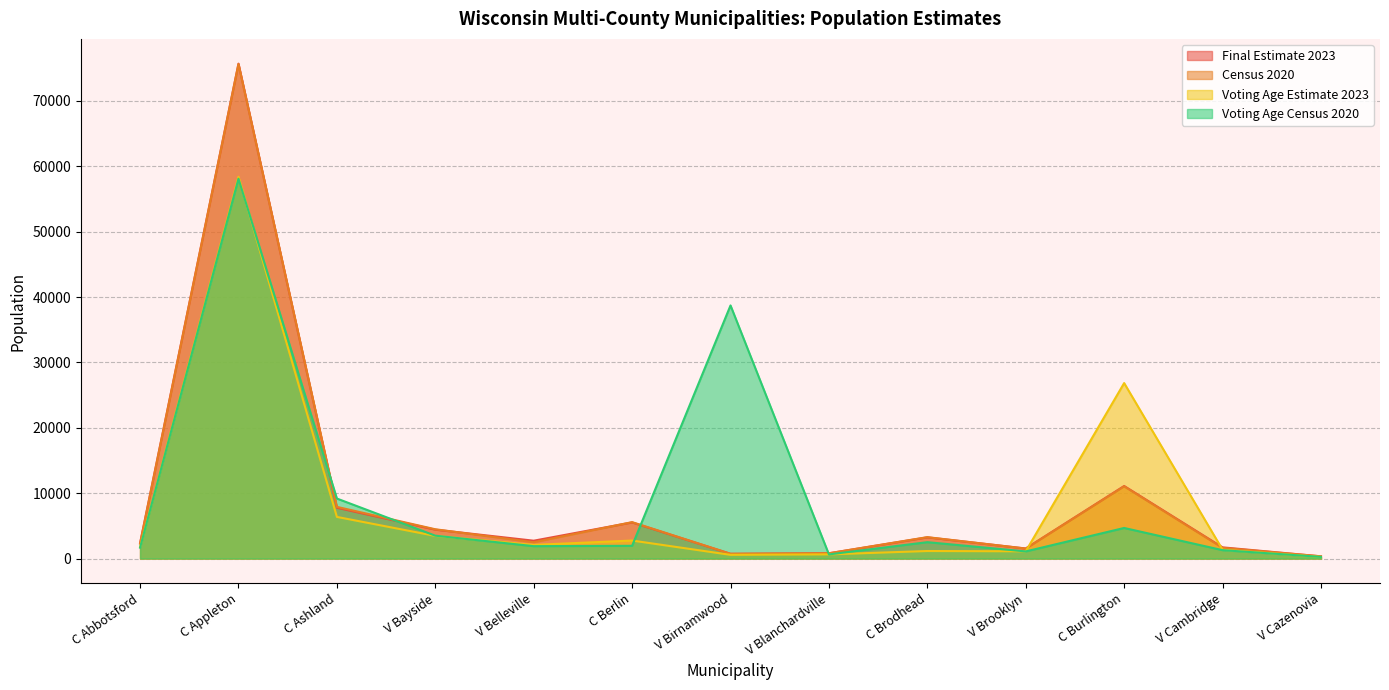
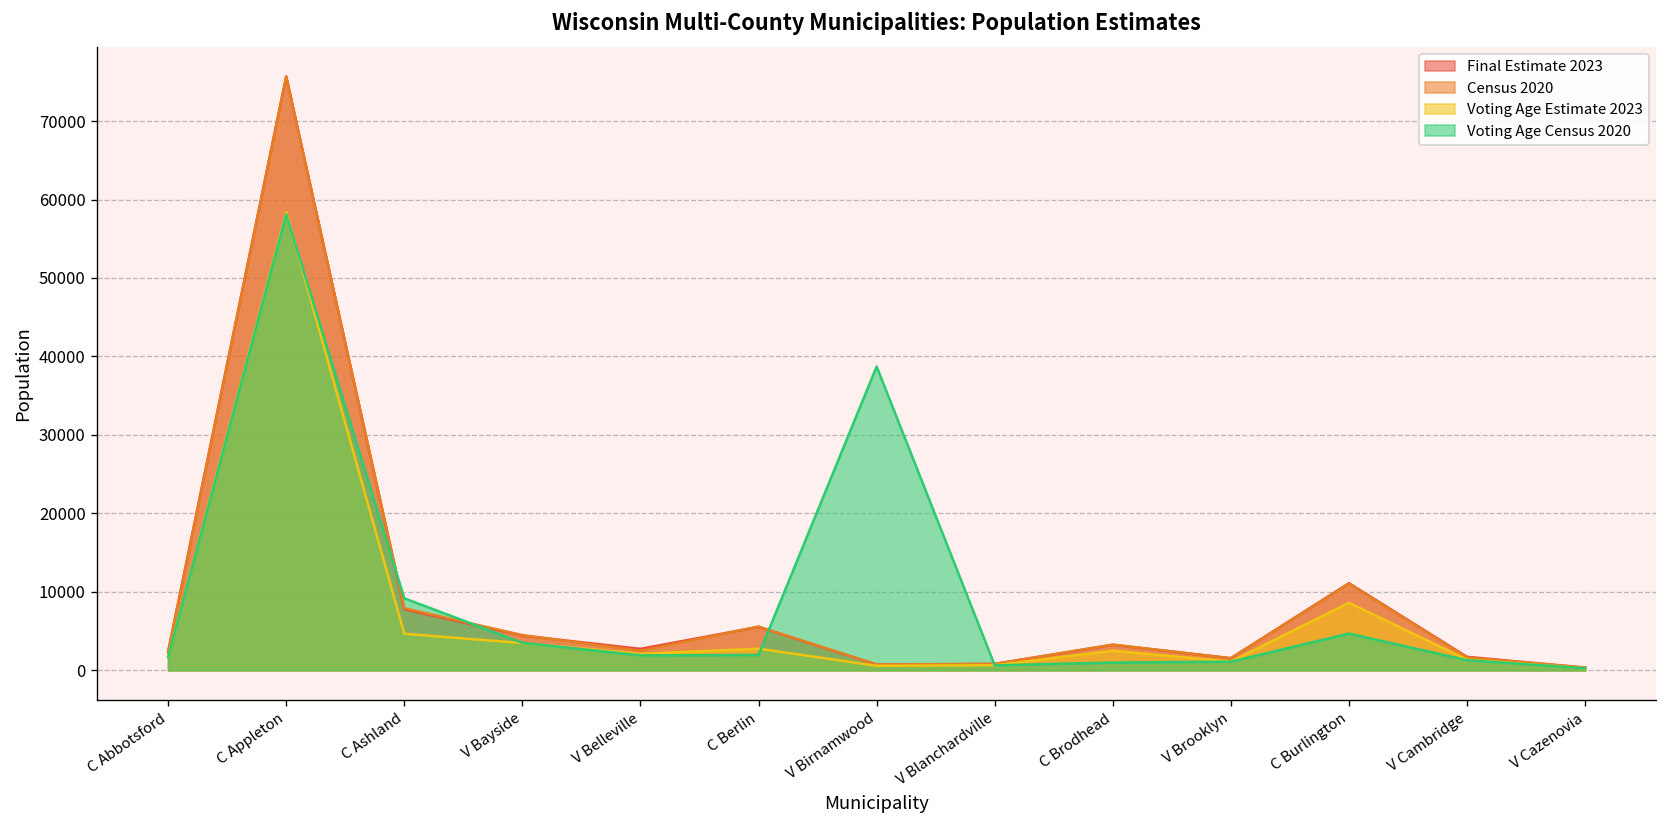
  {
    "Voting Age Estimate 2023": {
-     "C Ashland": 6000,
+     "C Ashland": 5000,
      "C Berlin": 3000,
-     "C Brodhead": 1000,
-     "C Burlington": 27000
+     "C Brodhead": 2000,
+     "C Burlington": 9000
    },
    "Voting Age Census 2020": {
      "C Ashland": 9000,
      "C Berlin": 2000,
      "V Birnamwood": 39000,
-     "C Brodhead": 3000,
+     "C Brodhead": 1000,
      "C Burlington": 5000
    }
  }
